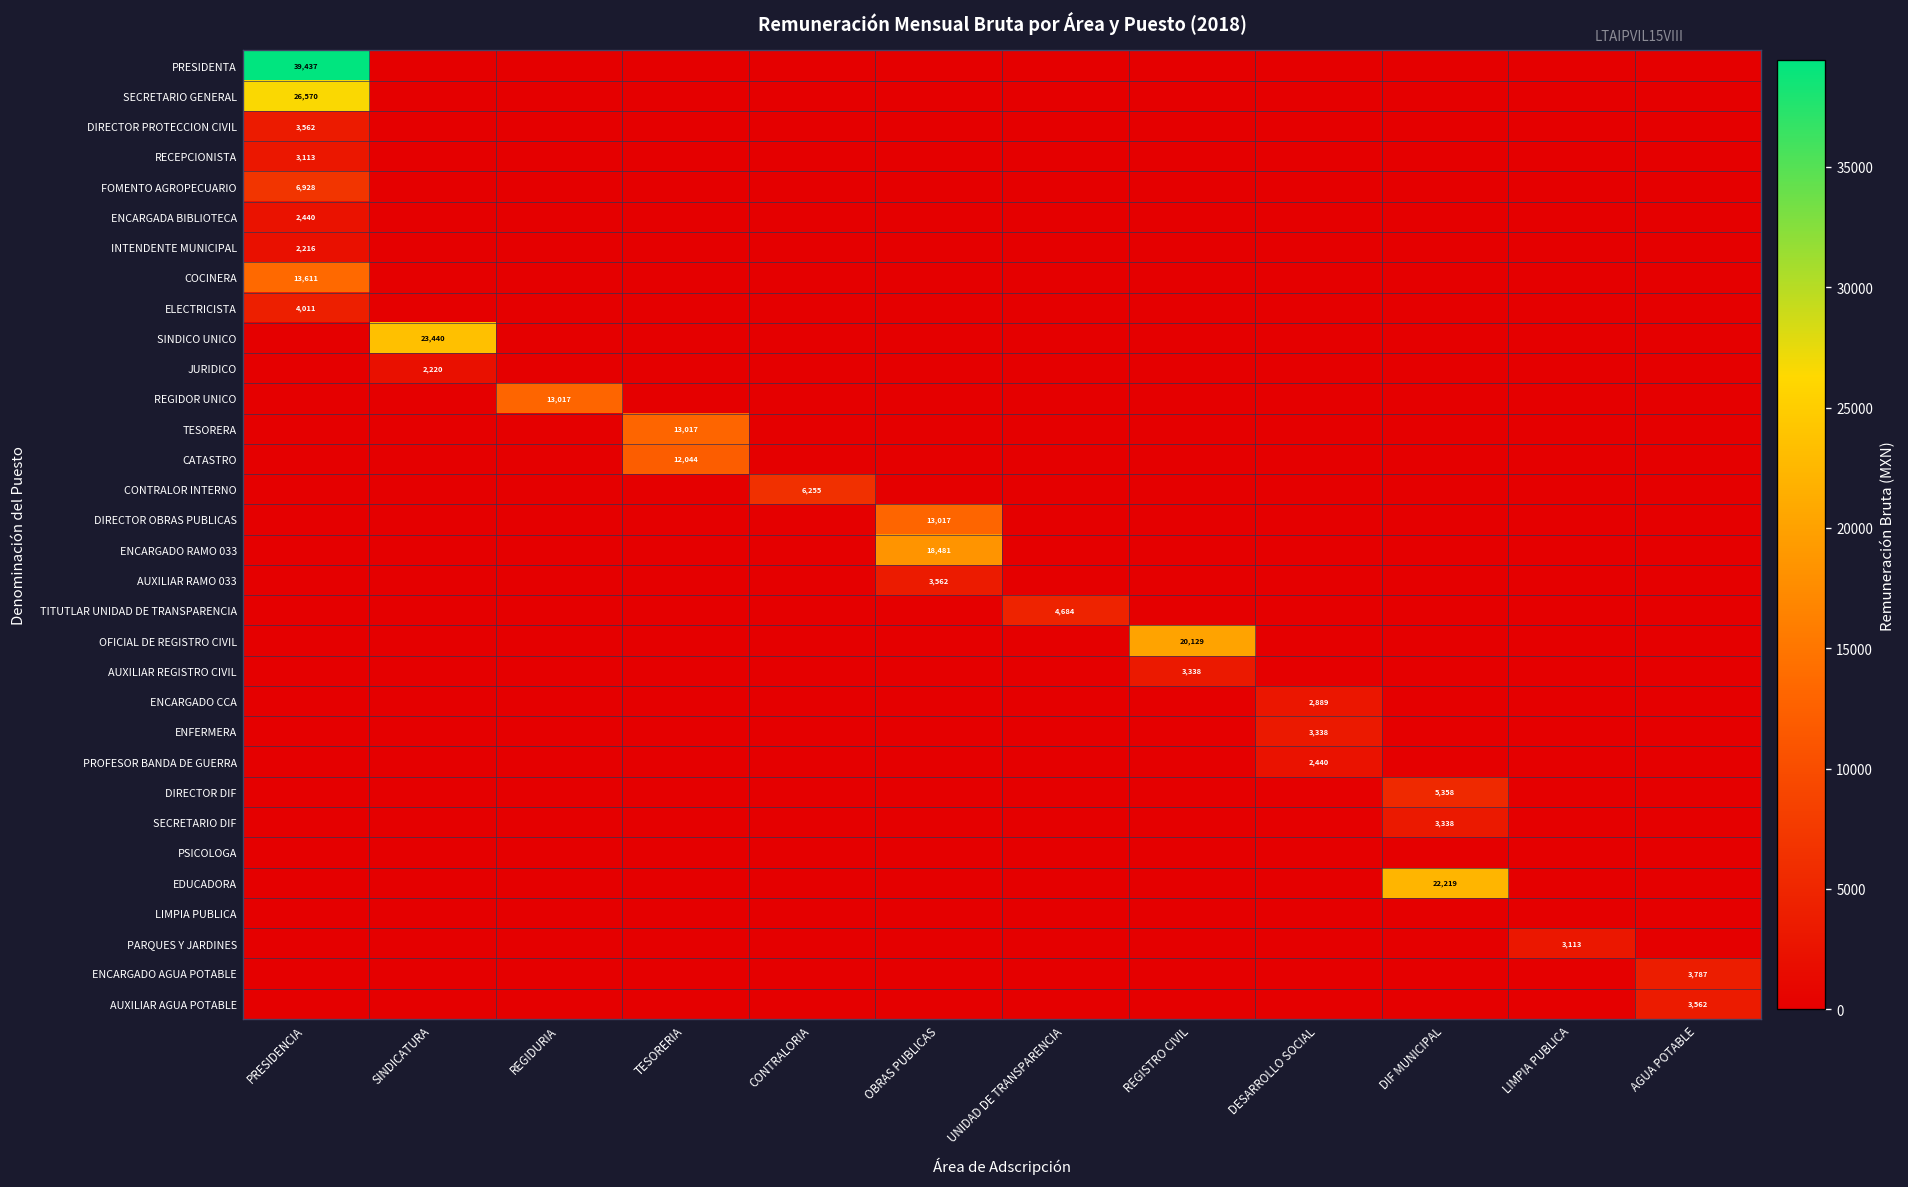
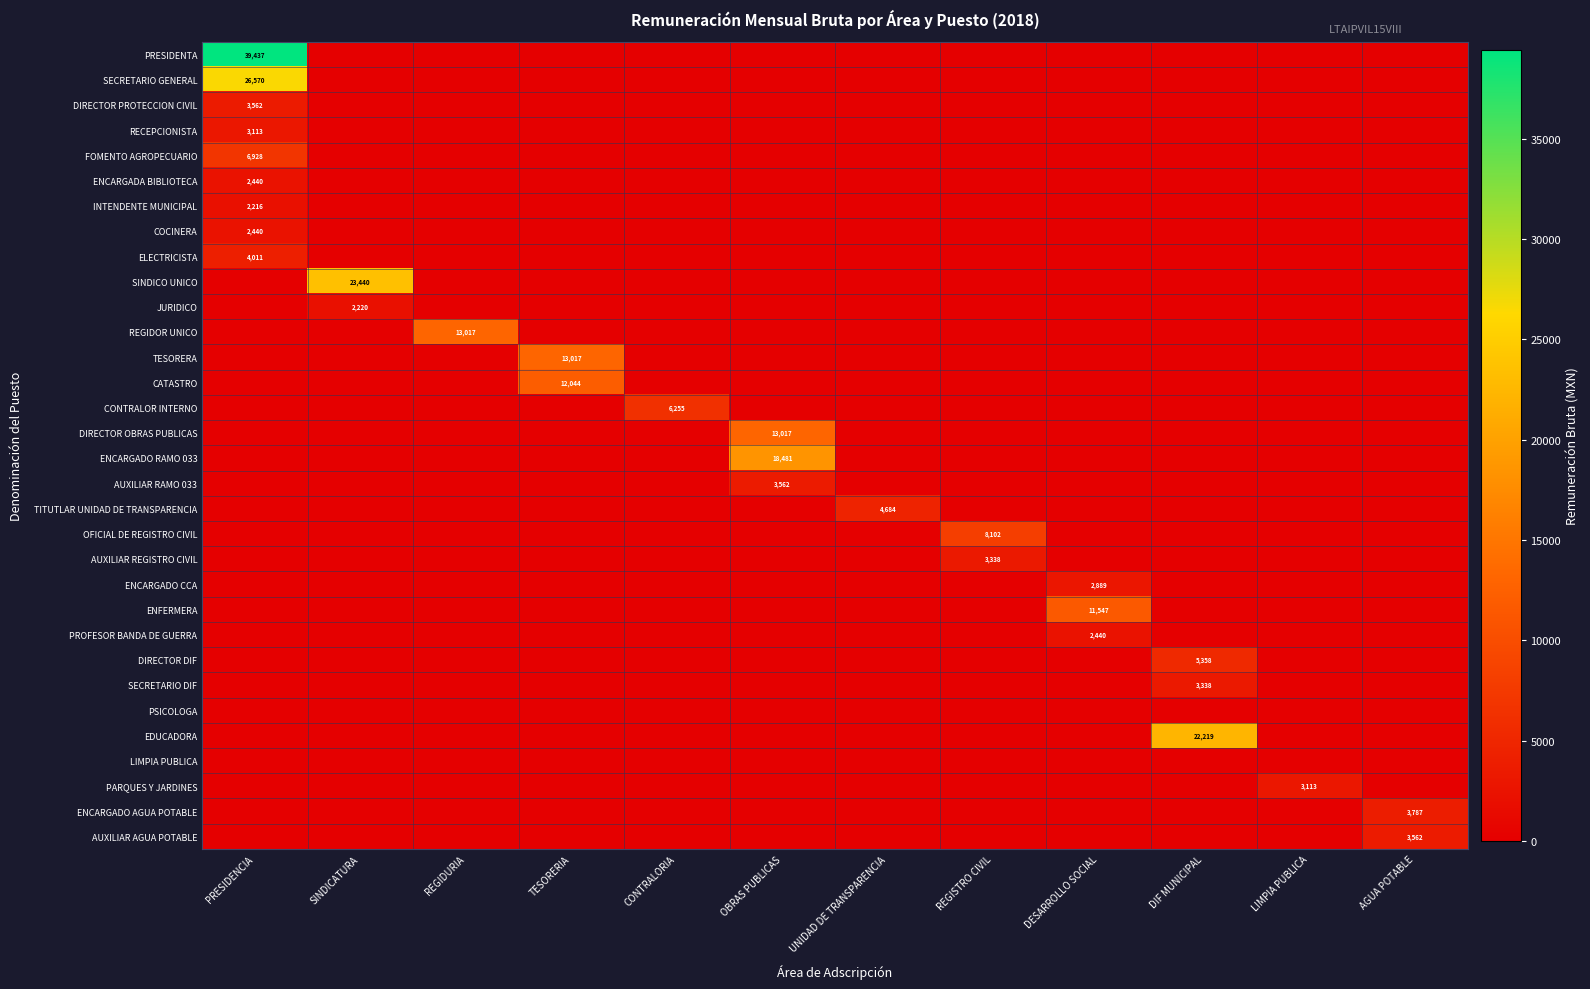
  {
    "PRESIDENTA": {
      "PRESIDENCIA": "39,437"
    },
    "SECRETARIO GENERAL": {
      "PRESIDENCIA": "26,570"
    },
    "DIRECTOR PROTECCION CIVIL": {
      "PRESIDENCIA": "3,562"
    },
    "RECEPCIONISTA": {
      "PRESIDENCIA": "3,113"
    },
    "FOMENTO AGROPECUARIO": {
      "PRESIDENCIA": "6,928"
    },
    "ENCARGADA BIBLIOTECA": {
      "PRESIDENCIA": "2,440"
    },
    "INTENDENTE MUNICIPAL": {
      "PRESIDENCIA": "2,216"
    },
    "COCINERA": {
-     "PRESIDENCIA": "13,611"
+     "PRESIDENCIA": "2,440"
    },
    "ELECTRICISTA": {
      "PRESIDENCIA": "4,011"
    },
    "SINDICO UNICO": {
      "SINDICATURA": "23,440"
    },
    "JURIDICO": {
      "SINDICATURA": "2,220"
    },
    "REGIDOR UNICO": {
      "REGIDURIA": "13,017"
    },
    "TESORERA": {
      "TESORERIA": "13,017"
    },
    "CATASTRO": {
      "TESORERIA": "12,044"
    },
    "CONTRALOR INTERNO": {
      "CONTRALORIA": "6,255"
    },
    "DIRECTOR OBRAS PUBLICAS": {
      "OBRAS PUBLICAS": "13,017"
    },
    "ENCARGADO RAMO 033": {
      "OBRAS PUBLICAS": "18,481"
    },
    "AUXILIAR RAMO 033": {
      "OBRAS PUBLICAS": "3,562"
    },
    "TITUTLAR UNIDAD DE TRANSPARENCIA": {
      "UNIDAD DE TRANSPARENCIA": "4,684"
    },
    "OFICIAL DE REGISTRO CIVIL": {
-     "REGISTRO CIVIL": "20,129"
+     "REGISTRO CIVIL": "8,102"
    },
    "AUXILIAR REGISTRO CIVIL": {
      "REGISTRO CIVIL": "3,338"
    },
    "ENCARGADO CCA": {
      "DESARROLLO SOCIAL": "2,889"
    },
    "ENFERMERA": {
-     "DESARROLLO SOCIAL": "3,338"
+     "DESARROLLO SOCIAL": "11,547"
    },
    "PROFESOR BANDA DE GUERRA": {
      "DESARROLLO SOCIAL": "2,440"
    },
    "DIRECTOR DIF": {
      "DIF MUNICIPAL": "5,358"
    },
    "SECRETARIO DIF": {
      "DIF MUNICIPAL": "3,338"
    },
    "EDUCADORA": {
      "DIF MUNICIPAL": "22,219"
    },
    "PARQUES Y JARDINES": {
      "LIMPIA PUBLICA": "3,113"
    },
    "ENCARGADO AGUA POTABLE": {
      "AGUA POTABLE": "3,787"
    },
    "AUXILIAR AGUA POTABLE": {
      "AGUA POTABLE": "3,562"
    }
  }
